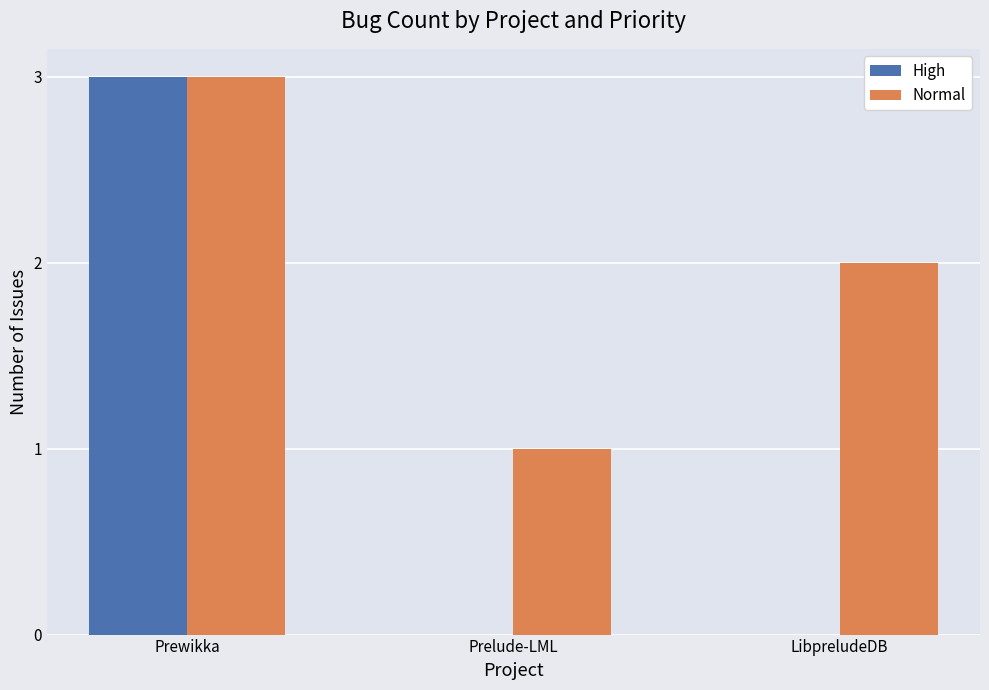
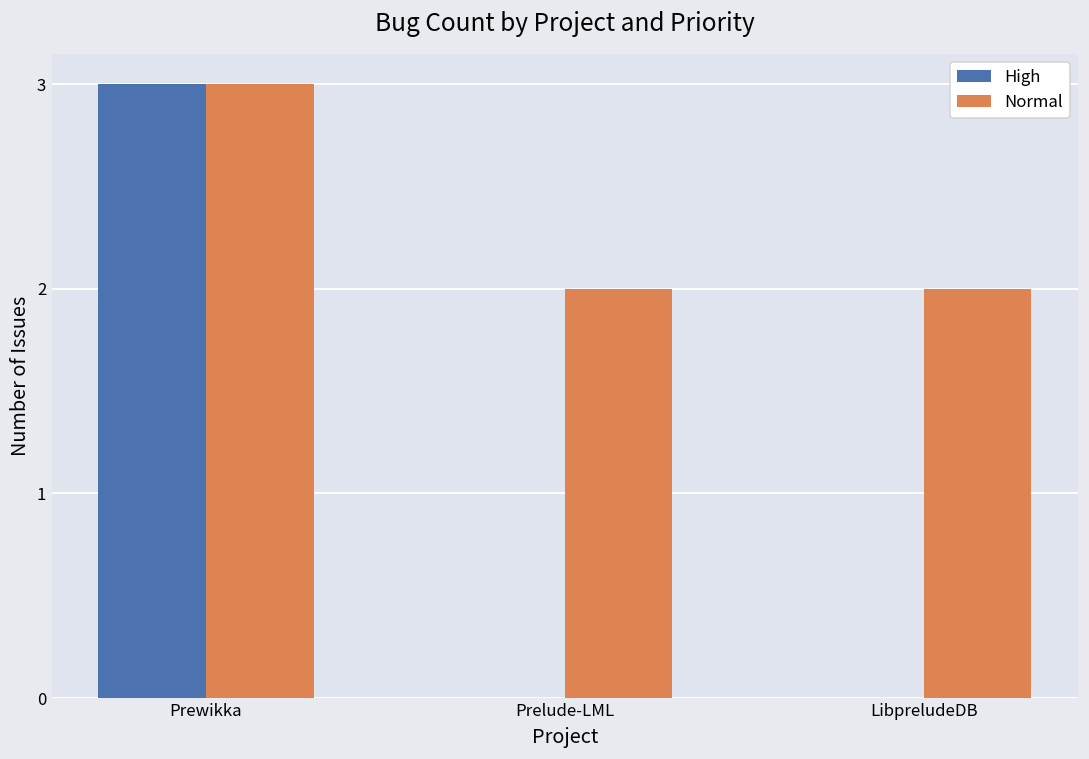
  {
    "High": {
      "Prewikka": 3,
      "Prelude-LML": 0,
      "LibpreludeDB": 0
    },
    "Normal": {
      "Prewikka": 3,
-     "Prelude-LML": 1,
+     "Prelude-LML": 2,
      "LibpreludeDB": 2
    }
  }
